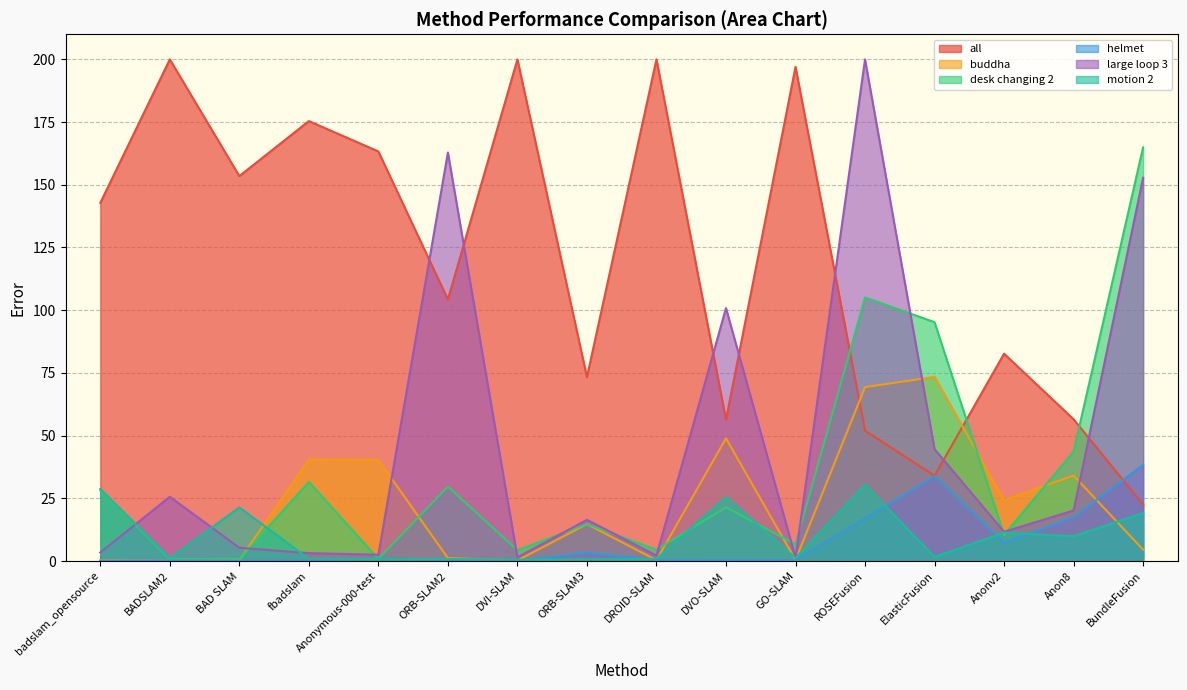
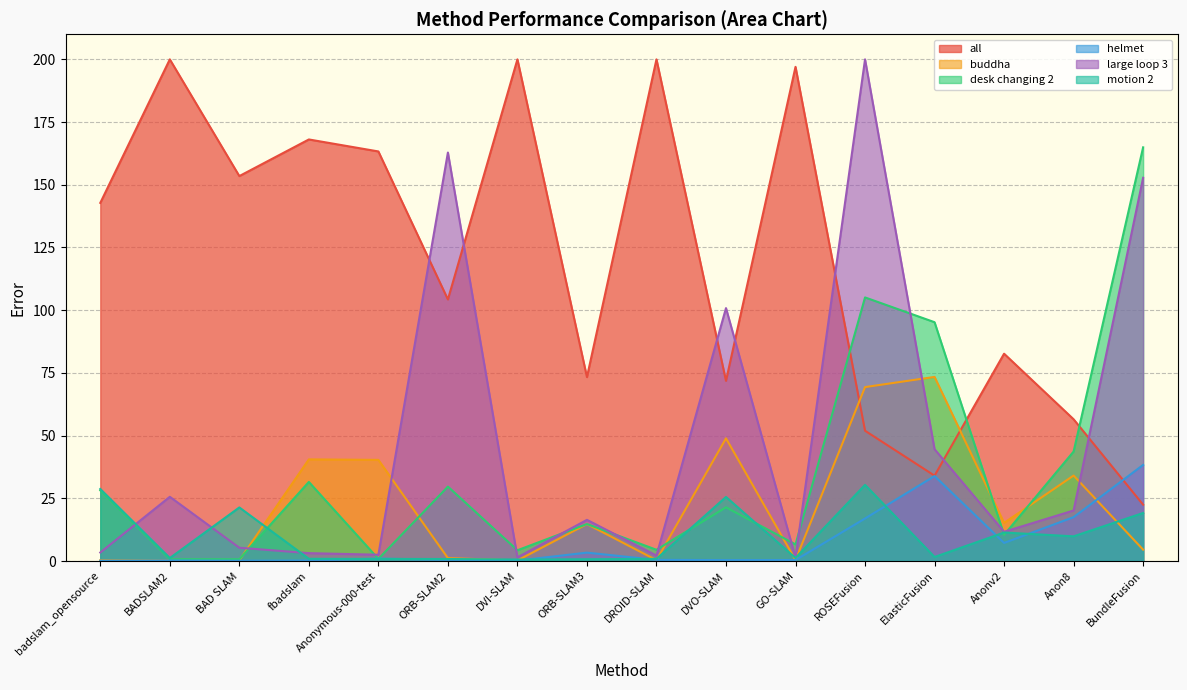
  {
    "all": {
      "badslam_opensource": 143,
      "BADSLAM2": 200,
      "BAD SLAM": 153,
-     "fbadslam": 175,
+     "fbadslam": 168,
      "Anonymous-000-test": 163,
      "ORB-SLAM2": 104,
      "DVI-SLAM": 200,
      "ORB-SLAM3": 73,
      "DROID-SLAM": 200,
-     "DVO-SLAM": 56,
+     "DVO-SLAM": 72,
      "GO-SLAM": 197,
      "ROSEFusion": 52,
      "Anonv2": 83,
      "Anon8": 57,
      "BundleFusion": 22
    },
    "buddha": {
      "fbadslam": 41,
      "Anonymous-000-test": 40,
      "DVO-SLAM": 49,
      "ROSEFusion": 69,
      "ElasticFusion": 73,
-     "Anonv2": 24,
+     "Anonv2": 15,
      "Anon8": 34,
      "BundleFusion": 5
    },
    "helmet": {
      "ORB-SLAM3": 3,
      "DVO-SLAM": 0,
      "ROSEFusion": 17,
      "Anonv2": 7,
      "Anon8": 17,
      "BundleFusion": 38
    },
    "large loop 3": {
      "badslam_opensource": 3,
      "BADSLAM2": 26,
      "BAD SLAM": 5,
      "fbadslam": 3,
      "Anonymous-000-test": 3,
      "ORB-SLAM2": 163,
      "ORB-SLAM3": 16,
      "DROID-SLAM": 2,
      "DVO-SLAM": 101,
      "ROSEFusion": 200,
      "ElasticFusion": 45,
      "Anon8": 20,
      "BundleFusion": 153
    }
  }
